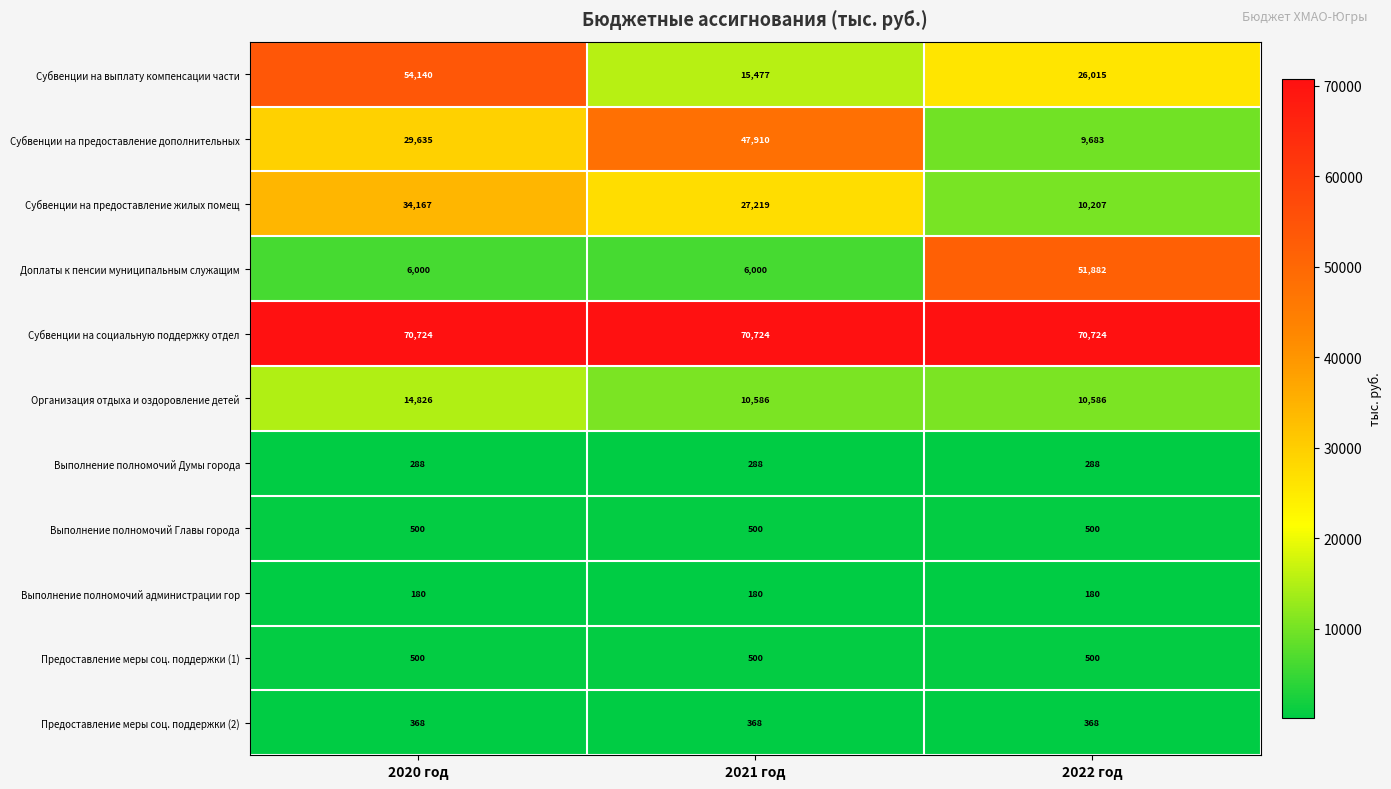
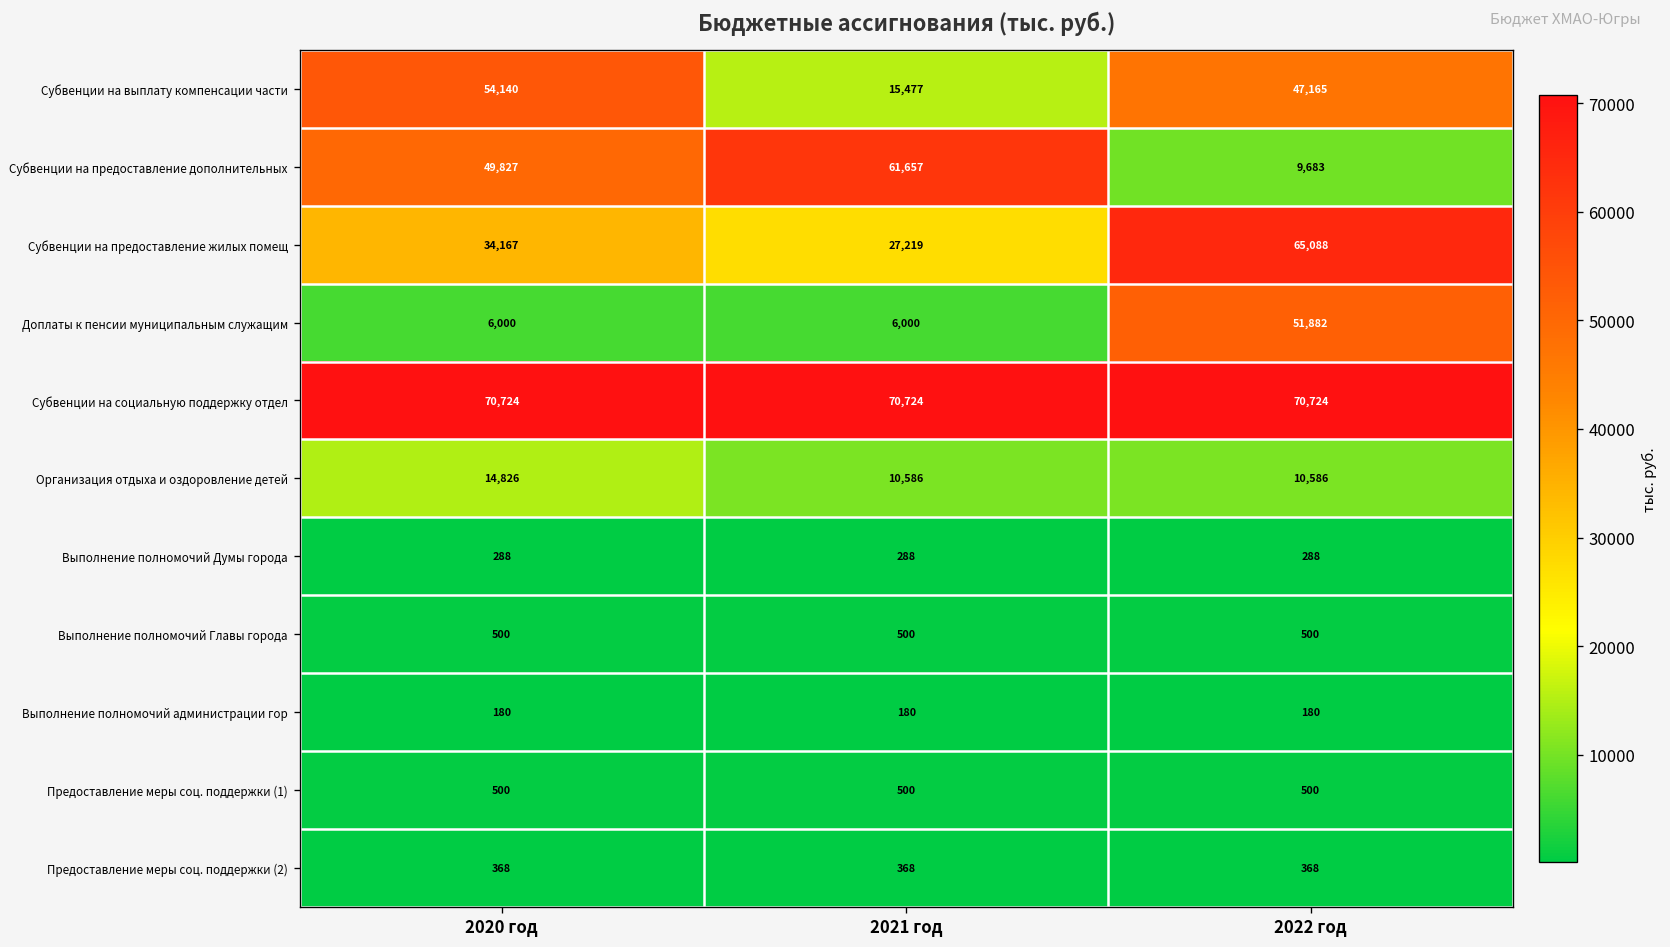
  {
    "Субвенции на выплату компенсации части": {
      "2020 год": "54,140",
      "2021 год": "15,477",
-     "2022 год": "26,015"
+     "2022 год": "47,165"
    },
    "Субвенции на предоставление дополнительных": {
-     "2020 год": "29,635",
-     "2021 год": "47,910",
+     "2020 год": "49,827",
+     "2021 год": "61,657",
      "2022 год": "9,683"
    },
    "Субвенции на предоставление жилых помещ": {
      "2020 год": "34,167",
      "2021 год": "27,219",
-     "2022 год": "10,207"
+     "2022 год": "65,088"
    },
    "Доплаты к пенсии муниципальным служащим": {
      "2020 год": "6,000",
      "2021 год": "6,000",
      "2022 год": "51,882"
    },
    "Субвенции на социальную поддержку отдел": {
      "2020 год": "70,724",
      "2021 год": "70,724",
      "2022 год": "70,724"
    },
    "Организация отдыха и оздоровление детей": {
      "2020 год": "14,826",
      "2021 год": "10,586",
      "2022 год": "10,586"
    },
    "Выполнение полномочий Думы города": {
      "2020 год": "288",
      "2021 год": "288",
      "2022 год": "288"
    },
    "Выполнение полномочий Главы города": {
      "2020 год": "500",
      "2021 год": "500",
      "2022 год": "500"
    },
    "Выполнение полномочий администрации гор": {
      "2020 год": "180",
      "2021 год": "180",
      "2022 год": "180"
    },
    "Предоставление меры соц. поддержки (1)": {
      "2020 год": "500",
      "2021 год": "500",
      "2022 год": "500"
    },
    "Предоставление меры соц. поддержки (2)": {
      "2020 год": "368",
      "2021 год": "368",
      "2022 год": "368"
    }
  }
